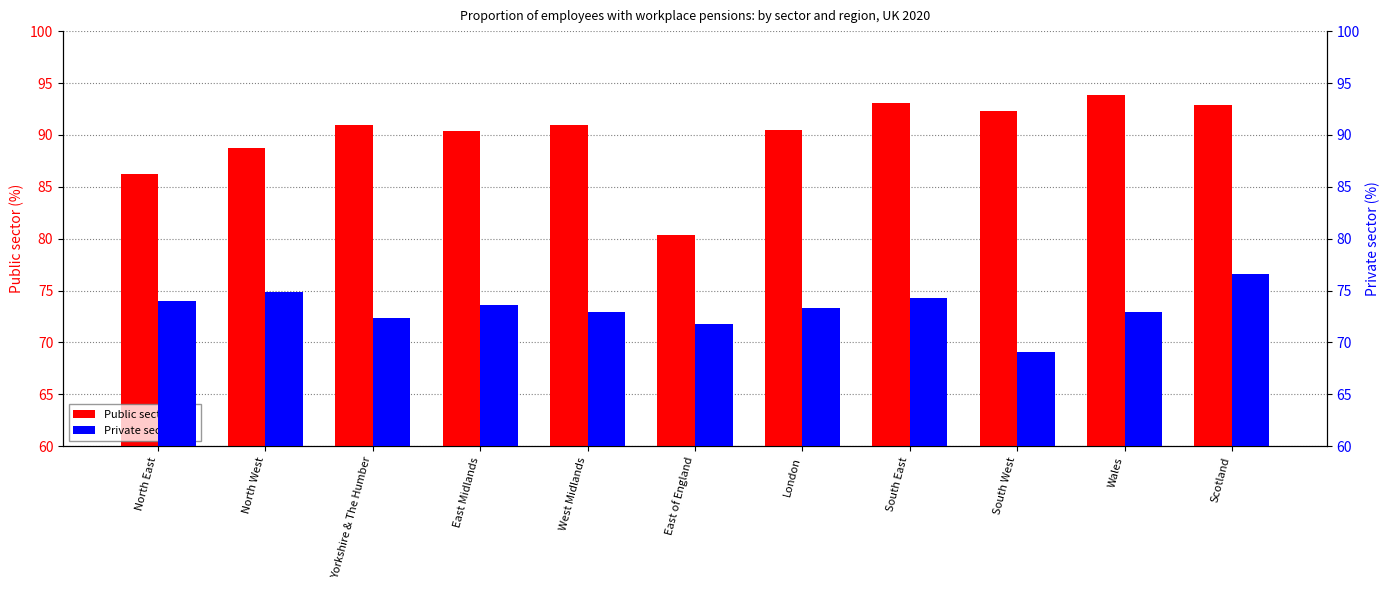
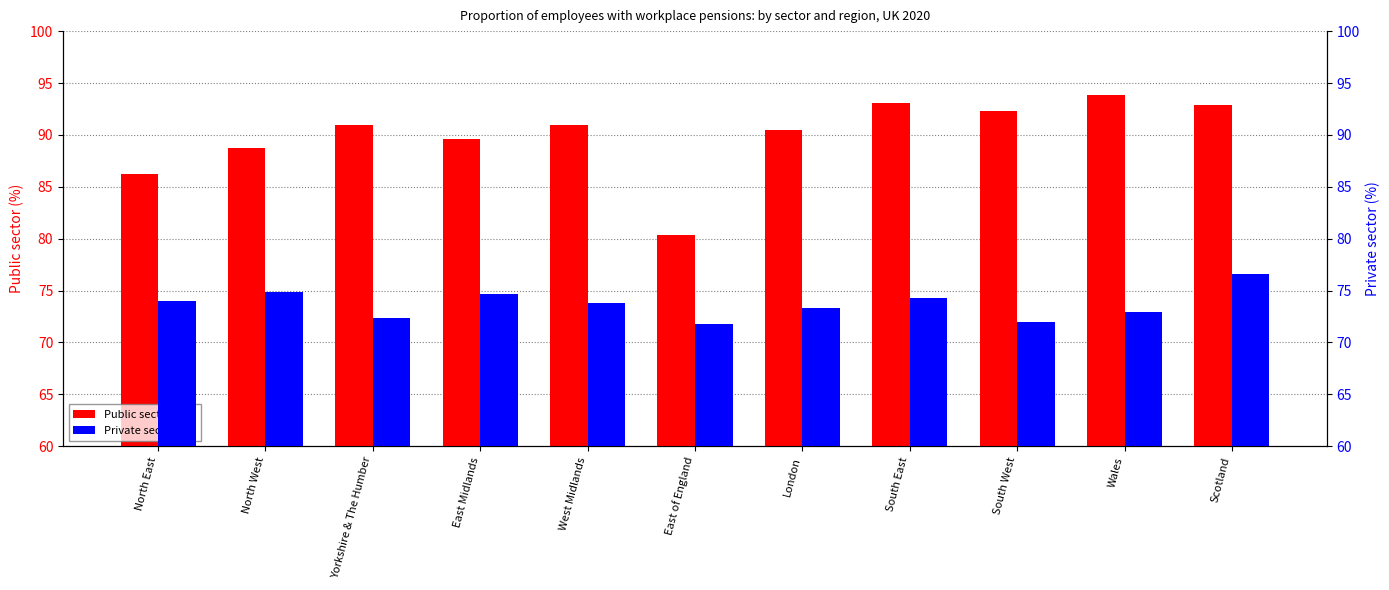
  {
    "Public sector (%)": {
      "North East": 86.2,
      "North West": 88.7,
      "Yorkshire & The Humber": 91.0,
-     "East Midlands": 90.4,
+     "East Midlands": 89.6,
      "West Midlands": 91.0,
      "East of England": 80.4,
      "London": 90.5,
      "South East": 93.1,
      "South West": 92.3,
      "Wales": 93.8,
      "Scotland": 92.9
    },
    "Private sector (%)": {
      "North East": 74.0,
      "North West": 74.9,
      "Yorkshire & The Humber": 72.4,
-     "East Midlands": 73.6,
-     "West Midlands": 72.9,
+     "East Midlands": 74.7,
+     "West Midlands": 73.8,
      "East of England": 71.8,
      "London": 73.3,
      "South East": 74.3,
-     "South West": 69.1,
+     "South West": 72.0,
      "Wales": 72.9,
      "Scotland": 76.6
    }
  }
